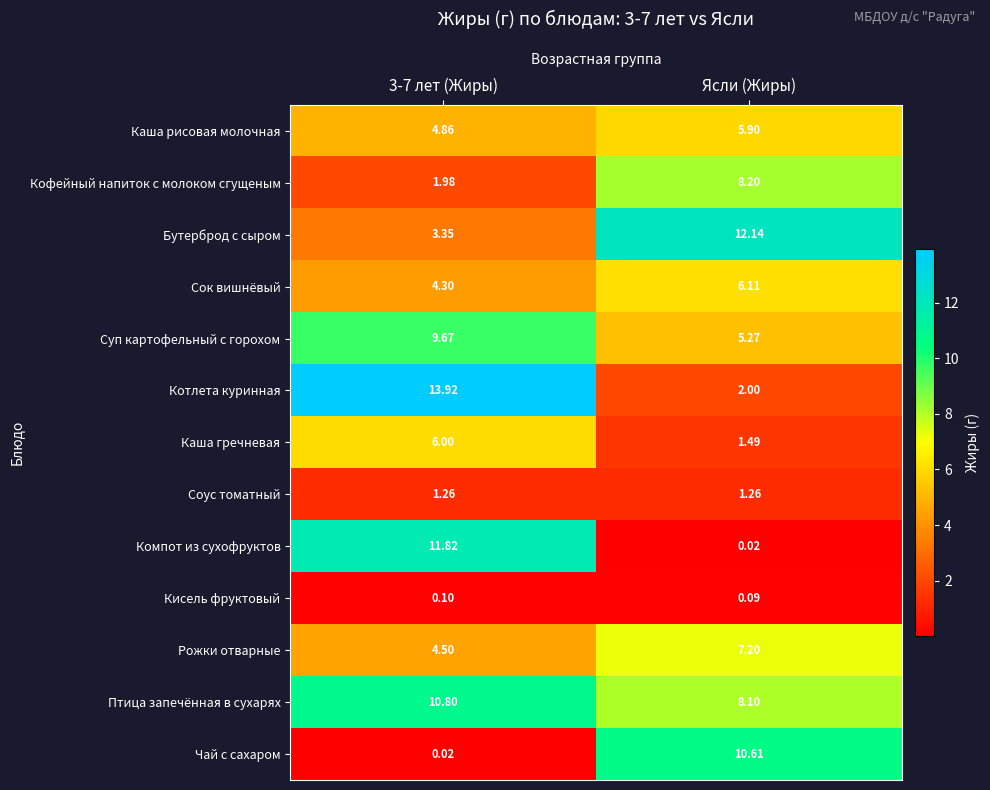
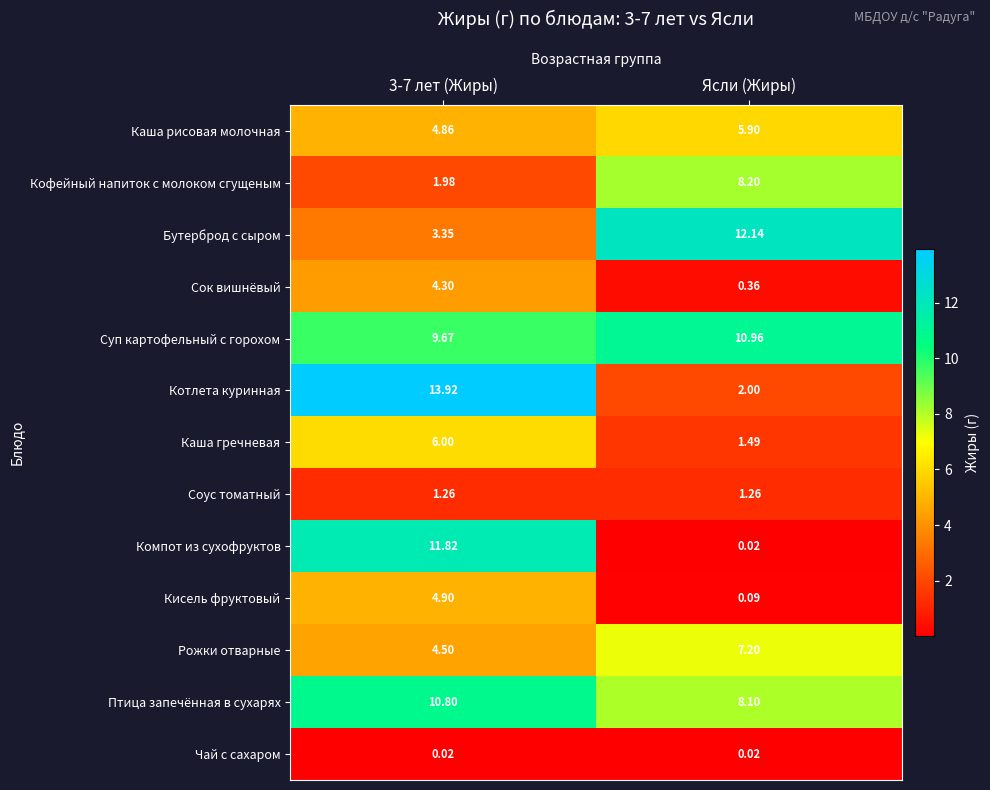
  {
    "Каша рисовая молочная": {
      "3-7 лет (Жиры)": 4.86,
      "Ясли (Жиры)": 5.90
    },
    "Кофейный напиток с молоком сгущеным": {
      "3-7 лет (Жиры)": 1.98,
      "Ясли (Жиры)": 8.20
    },
    "Бутерброд с сыром": {
      "3-7 лет (Жиры)": 3.35,
      "Ясли (Жиры)": 12.14
    },
    "Сок вишнёвый": {
      "3-7 лет (Жиры)": 4.30,
-     "Ясли (Жиры)": 6.11
+     "Ясли (Жиры)": 0.36
    },
    "Суп картофельный с горохом": {
      "3-7 лет (Жиры)": 9.67,
-     "Ясли (Жиры)": 5.27
+     "Ясли (Жиры)": 10.96
    },
    "Котлета куринная": {
      "3-7 лет (Жиры)": 13.92,
      "Ясли (Жиры)": 2.00
    },
    "Каша гречневая": {
      "3-7 лет (Жиры)": 6.00,
      "Ясли (Жиры)": 1.49
    },
    "Соус томатный": {
      "3-7 лет (Жиры)": 1.26,
      "Ясли (Жиры)": 1.26
    },
    "Компот из сухофруктов": {
      "3-7 лет (Жиры)": 11.82,
      "Ясли (Жиры)": 0.02
    },
    "Кисель фруктовый": {
-     "3-7 лет (Жиры)": 0.10,
+     "3-7 лет (Жиры)": 4.90,
      "Ясли (Жиры)": 0.09
    },
    "Рожки отварные": {
      "3-7 лет (Жиры)": 4.50,
      "Ясли (Жиры)": 7.20
    },
    "Птица запечённая в сухарях": {
      "3-7 лет (Жиры)": 10.80,
      "Ясли (Жиры)": 8.10
    },
    "Чай с сахаром": {
      "3-7 лет (Жиры)": 0.02,
-     "Ясли (Жиры)": 10.61
+     "Ясли (Жиры)": 0.02
    }
  }
